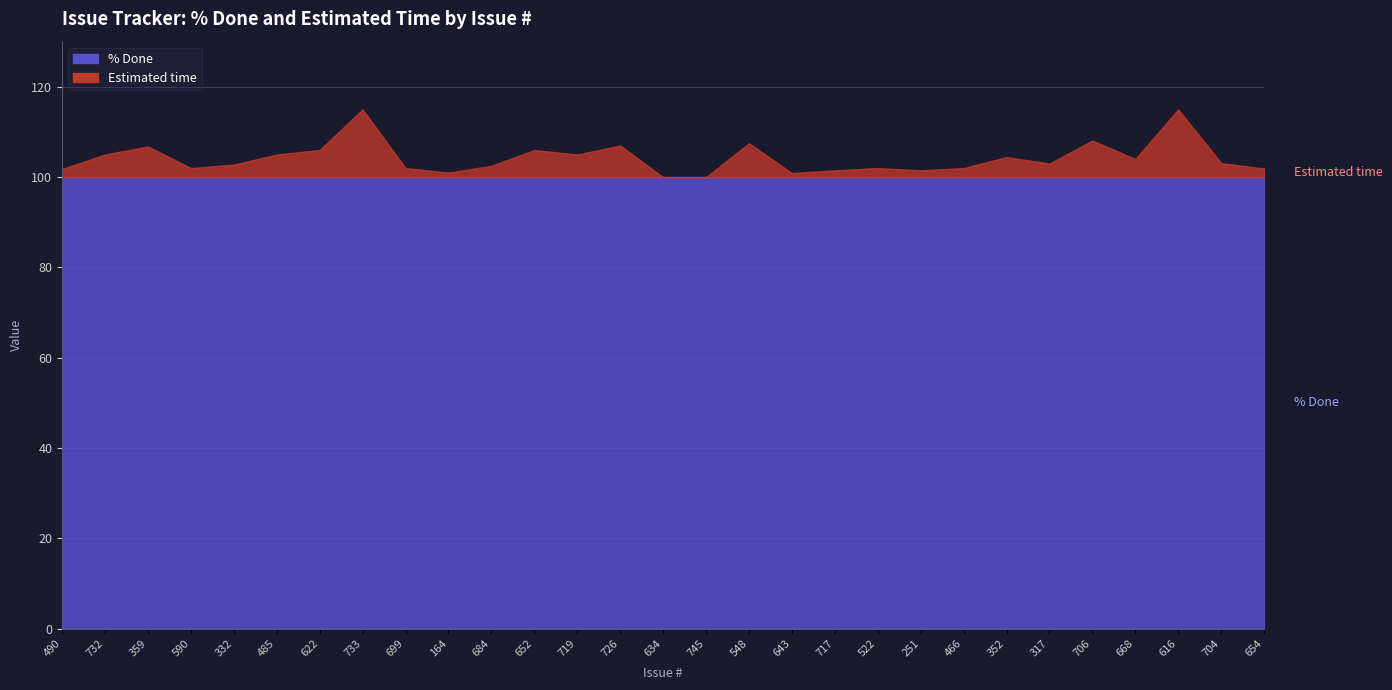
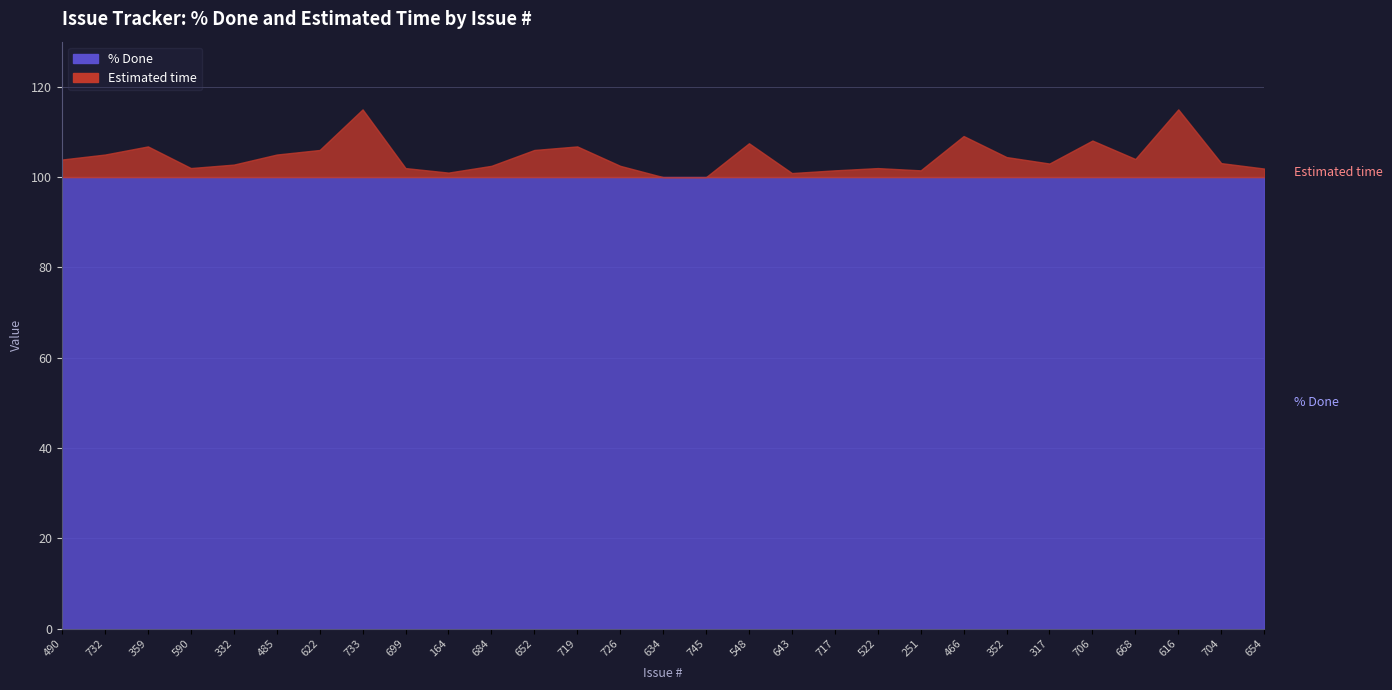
  {
    "% Done": {
      "490": 100,
      "732": 100,
      "359": 100,
      "590": 100,
      "332": 100,
      "485": 100,
      "622": 100,
      "733": 100,
      "699": 100,
      "164": 100,
      "684": 100,
      "652": 100,
      "719": 100,
      "726": 100,
      "548": 100,
      "643": 100,
      "717": 100,
      "522": 100,
      "251": 100,
      "466": 100,
      "352": 100,
      "317": 100,
      "706": 100,
      "668": 100,
      "616": 100,
      "704": 100,
      "654": 100
    },
    "Estimated time": {
-     "490": 2,
+     "490": 4,
      "732": 5,
      "359": 7,
      "590": 2,
      "332": 3,
      "485": 5,
      "622": 6,
      "733": 15,
      "699": 2,
      "164": 1,
      "684": 3,
      "652": 6,
-     "719": 5,
-     "726": 7,
+     "719": 7,
+     "726": 3,
      "548": 8,
      "643": 1,
      "717": 2,
      "522": 2,
      "251": 2,
-     "466": 2,
+     "466": 9,
      "352": 4,
      "317": 3,
      "706": 8,
      "668": 4,
      "616": 15,
      "704": 3,
      "654": 2
    }
  }
